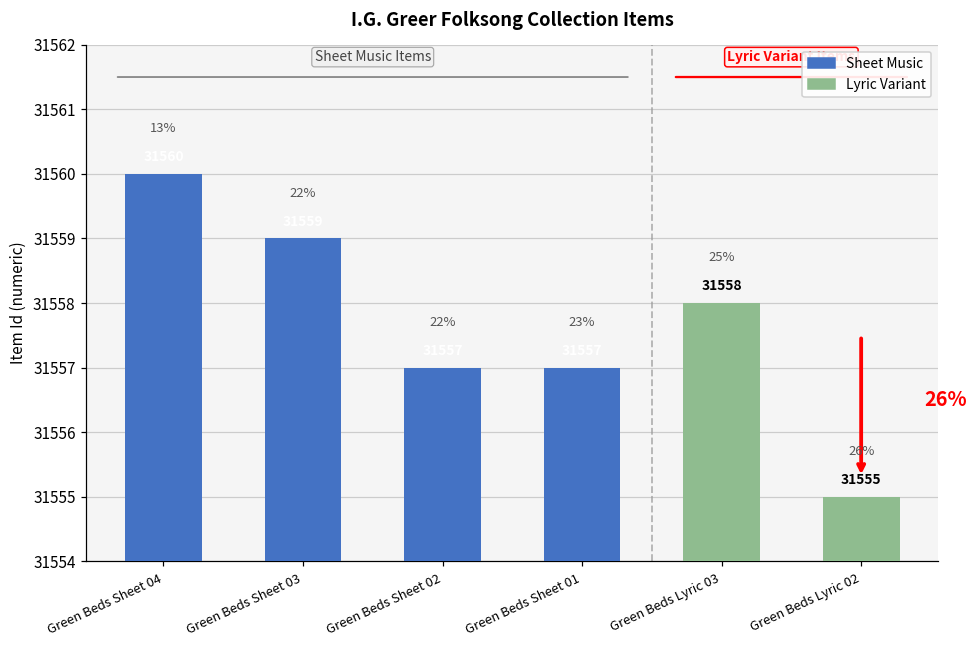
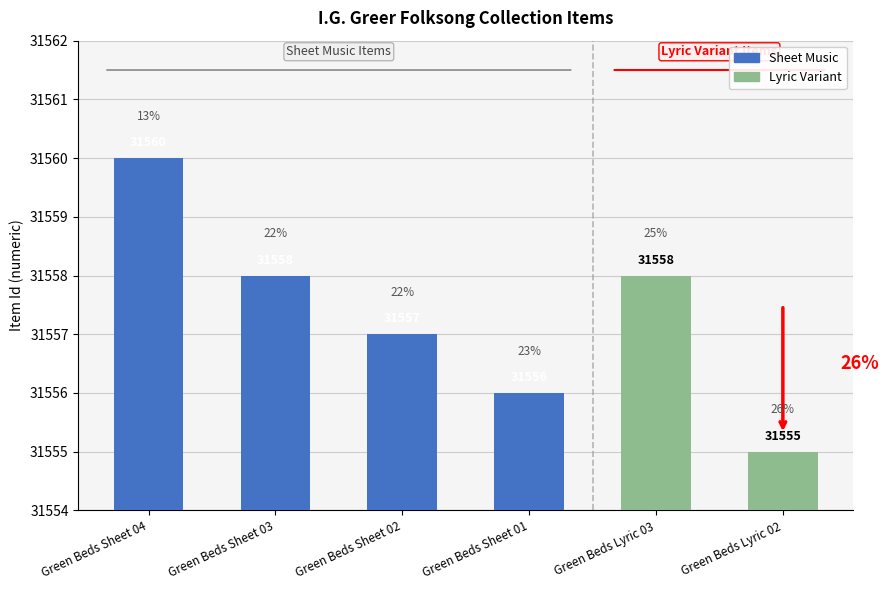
  {
    "Green Beds Sheet 04": 31560,
-   "Green Beds Sheet 03": 31559,
+   "Green Beds Sheet 03": 31558,
    "Green Beds Sheet 02": 31557,
-   "Green Beds Sheet 01": 31557
+   "Green Beds Sheet 01": 31556
  }
